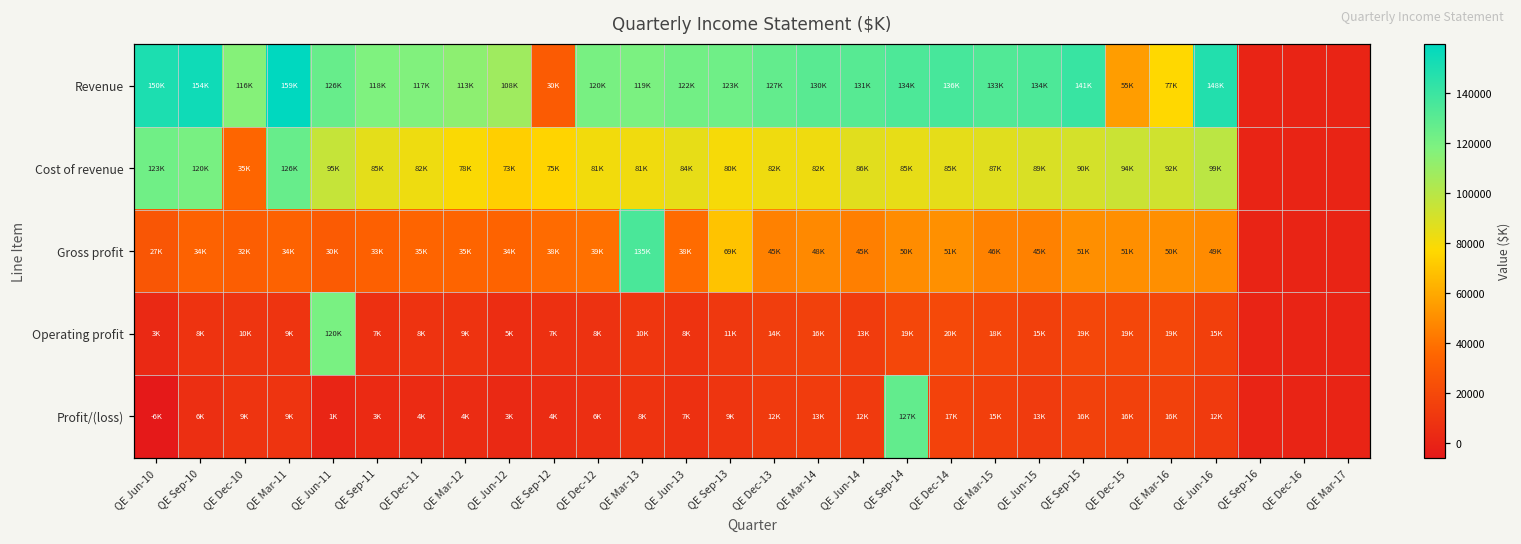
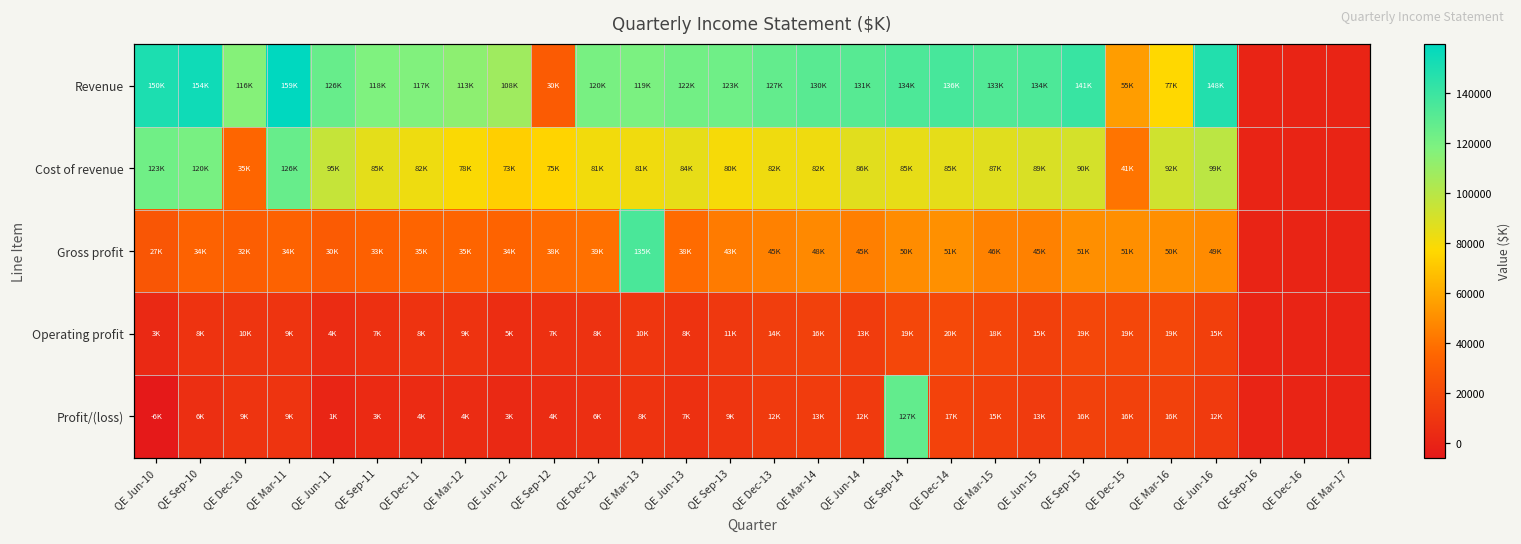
  {
    "Revenue": {
      "QE Jun-10": "150K",
      "QE Sep-10": "154K",
      "QE Dec-10": "116K",
      "QE Mar-11": "159K",
      "QE Jun-11": "126K",
      "QE Sep-11": "118K",
      "QE Dec-11": "117K",
      "QE Mar-12": "113K",
      "QE Jun-12": "108K",
      "QE Sep-12": "30K",
      "QE Dec-12": "120K",
      "QE Mar-13": "119K",
      "QE Jun-13": "122K",
      "QE Sep-13": "123K",
      "QE Dec-13": "127K",
      "QE Mar-14": "130K",
      "QE Jun-14": "131K",
      "QE Sep-14": "134K",
      "QE Dec-14": "136K",
      "QE Mar-15": "133K",
      "QE Jun-15": "134K",
      "QE Sep-15": "141K",
      "QE Dec-15": "55K",
      "QE Mar-16": "77K",
      "QE Jun-16": "148K"
    },
    "Cost of revenue": {
      "QE Jun-10": "123K",
      "QE Sep-10": "120K",
      "QE Dec-10": "35K",
      "QE Mar-11": "126K",
      "QE Jun-11": "95K",
      "QE Sep-11": "85K",
      "QE Dec-11": "82K",
      "QE Mar-12": "78K",
      "QE Jun-12": "73K",
      "QE Sep-12": "75K",
      "QE Dec-12": "81K",
      "QE Mar-13": "81K",
      "QE Jun-13": "84K",
      "QE Sep-13": "80K",
      "QE Dec-13": "82K",
      "QE Mar-14": "82K",
      "QE Jun-14": "86K",
      "QE Sep-14": "85K",
      "QE Dec-14": "85K",
      "QE Mar-15": "87K",
      "QE Jun-15": "89K",
      "QE Sep-15": "90K",
-     "QE Dec-15": "94K",
+     "QE Dec-15": "41K",
      "QE Mar-16": "92K",
      "QE Jun-16": "99K"
    },
    "Gross profit": {
      "QE Jun-10": "27K",
      "QE Sep-10": "34K",
      "QE Dec-10": "32K",
      "QE Mar-11": "34K",
      "QE Jun-11": "30K",
      "QE Sep-11": "33K",
      "QE Dec-11": "35K",
      "QE Mar-12": "35K",
      "QE Jun-12": "34K",
      "QE Sep-12": "38K",
      "QE Dec-12": "39K",
      "QE Mar-13": "135K",
      "QE Jun-13": "38K",
-     "QE Sep-13": "69K",
+     "QE Sep-13": "43K",
      "QE Dec-13": "45K",
      "QE Mar-14": "48K",
      "QE Jun-14": "45K",
      "QE Sep-14": "50K",
      "QE Dec-14": "51K",
      "QE Mar-15": "46K",
      "QE Jun-15": "45K",
      "QE Sep-15": "51K",
      "QE Dec-15": "51K",
      "QE Mar-16": "50K",
      "QE Jun-16": "49K"
    },
    "Operating profit": {
      "QE Jun-10": "3K",
      "QE Sep-10": "8K",
      "QE Dec-10": "10K",
      "QE Mar-11": "9K",
-     "QE Jun-11": "120K",
+     "QE Jun-11": "4K",
      "QE Sep-11": "7K",
      "QE Dec-11": "8K",
      "QE Mar-12": "9K",
      "QE Jun-12": "5K",
      "QE Sep-12": "7K",
      "QE Dec-12": "8K",
      "QE Mar-13": "10K",
      "QE Jun-13": "8K",
      "QE Sep-13": "11K",
      "QE Dec-13": "14K",
      "QE Mar-14": "16K",
      "QE Jun-14": "13K",
      "QE Sep-14": "19K",
      "QE Dec-14": "20K",
      "QE Mar-15": "18K",
      "QE Jun-15": "15K",
      "QE Sep-15": "19K",
      "QE Dec-15": "19K",
      "QE Mar-16": "19K",
      "QE Jun-16": "15K"
    },
    "Profit/(loss)": {
      "QE Jun-10": "-6K",
      "QE Sep-10": "6K",
      "QE Dec-10": "9K",
      "QE Mar-11": "9K",
      "QE Jun-11": "1K",
      "QE Sep-11": "3K",
      "QE Dec-11": "4K",
      "QE Mar-12": "4K",
      "QE Jun-12": "3K",
      "QE Sep-12": "4K",
      "QE Dec-12": "6K",
      "QE Mar-13": "8K",
      "QE Jun-13": "7K",
      "QE Sep-13": "9K",
      "QE Dec-13": "12K",
      "QE Mar-14": "13K",
      "QE Jun-14": "12K",
      "QE Sep-14": "127K",
      "QE Dec-14": "17K",
      "QE Mar-15": "15K",
      "QE Jun-15": "13K",
      "QE Sep-15": "16K",
      "QE Dec-15": "16K",
      "QE Mar-16": "16K",
      "QE Jun-16": "12K"
    }
  }
